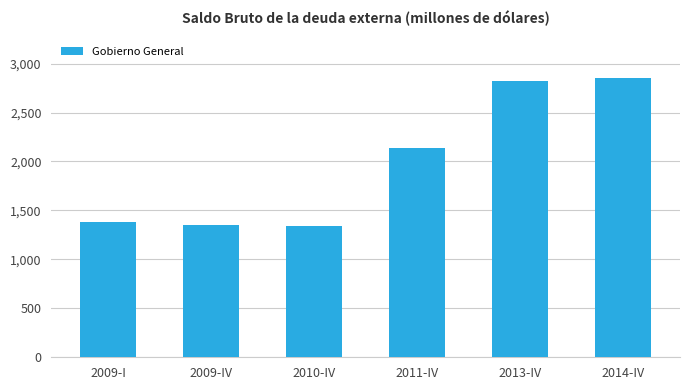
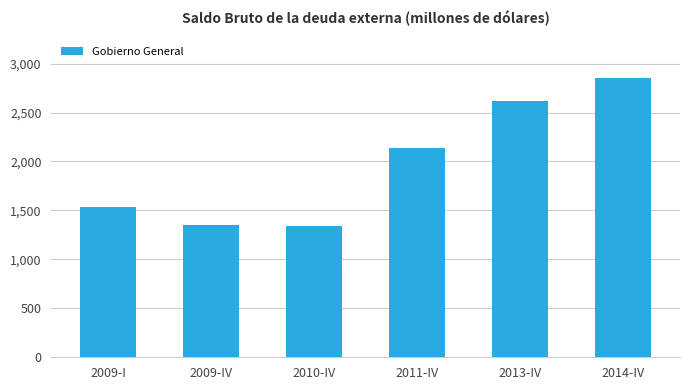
  {
-   "2009-I": "1,400",
+   "2009-I": "1,500",
    "2009-IV": "1,400",
    "2010-IV": "1,300",
    "2011-IV": "2,100",
-   "2013-IV": "2,800",
+   "2013-IV": "2,600",
    "2014-IV": "2,800"
  }
